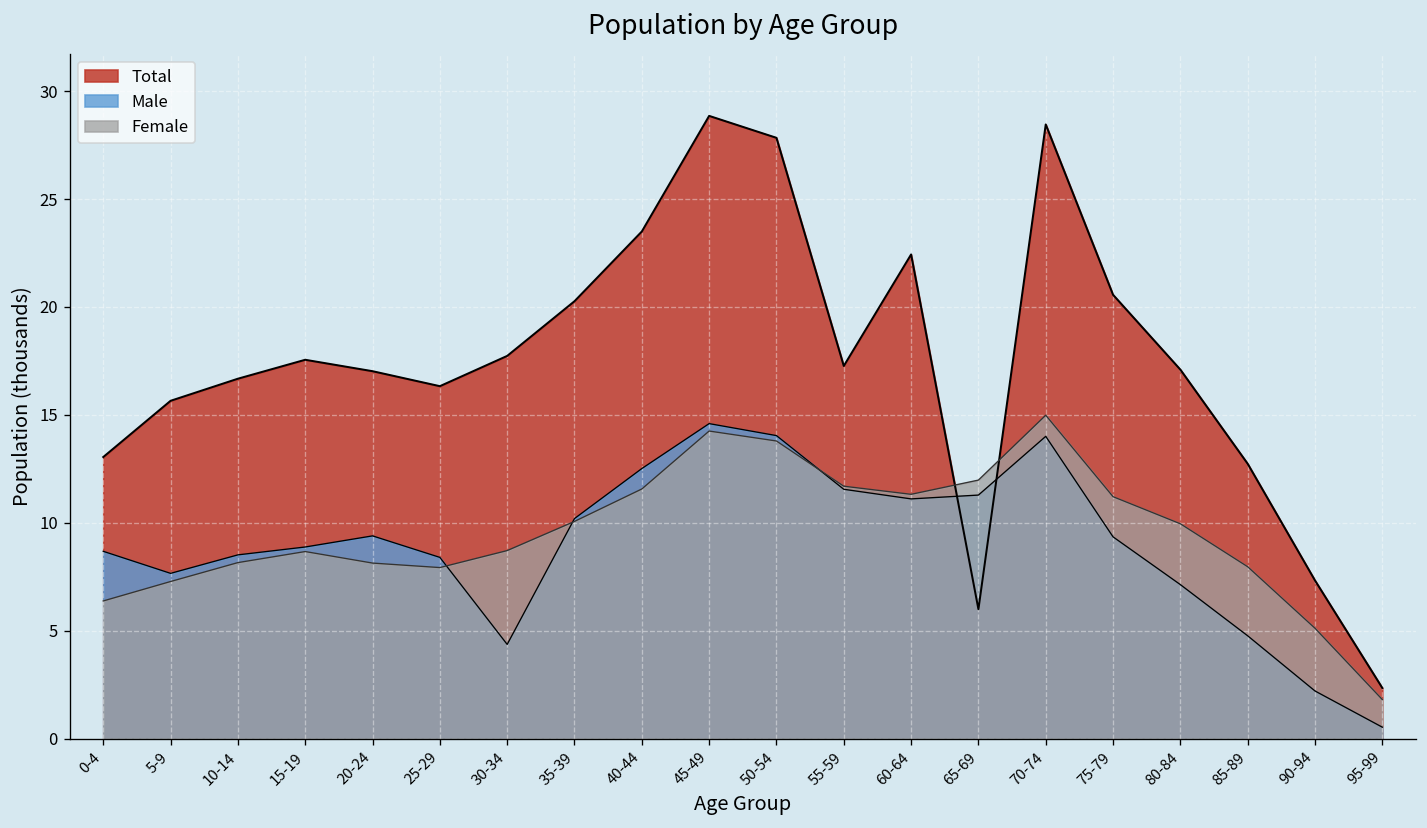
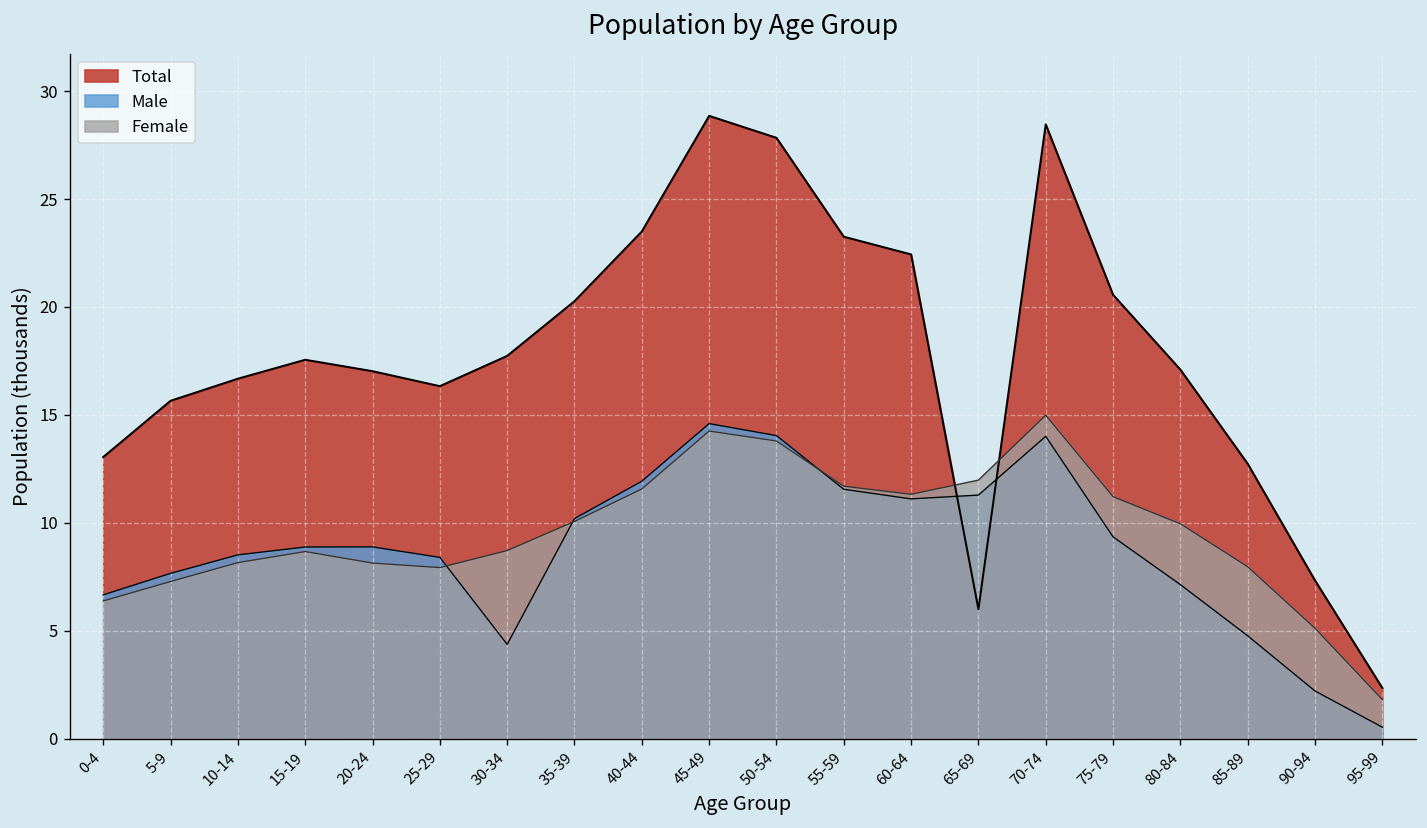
  {
    "Total": {
      "0-4": 13.1,
      "5-9": 15.7,
      "10-14": 16.7,
      "15-19": 17.6,
      "20-24": 17.0,
      "25-29": 16.3,
      "30-34": 17.7,
      "35-39": 20.3,
      "40-44": 23.5,
      "45-49": 28.9,
      "50-54": 27.8,
-     "55-59": 17.3,
+     "55-59": 23.3,
      "60-64": 22.4,
      "65-69": 6.0,
      "70-74": 28.5,
      "75-79": 20.6,
      "80-84": 17.1,
      "85-89": 12.7,
      "90-94": 7.3,
      "95-99": 2.4
    },
    "Male": {
-     "0-4": 8.7,
+     "0-4": 6.7,
      "5-9": 7.7,
      "10-14": 8.5,
      "15-19": 8.9,
-     "20-24": 9.4,
+     "20-24": 8.9,
      "25-29": 8.4,
      "30-34": 4.4,
-     "40-44": 12.5,
+     "40-44": 11.9,
      "45-49": 14.6,
      "50-54": 14.0,
      "60-64": 11.1,
      "65-69": 11.3,
      "70-74": 14.0,
      "75-79": 9.4,
      "80-84": 7.1,
      "85-89": 4.8,
      "90-94": 2.2,
      "95-99": 0.5
    },
    "Female": {
      "0-4": 6.4,
      "5-9": 7.3,
      "10-14": 8.2,
      "15-19": 8.7,
      "20-24": 8.1,
      "25-29": 7.9,
      "30-34": 8.7,
      "40-44": 11.6,
      "45-49": 14.3,
      "50-54": 13.8,
      "60-64": 11.3,
      "65-69": 12.0,
      "70-74": 15.0,
      "75-79": 11.2,
      "80-84": 10.0,
      "85-89": 8.0,
      "90-94": 5.1,
      "95-99": 1.8
    }
  }
